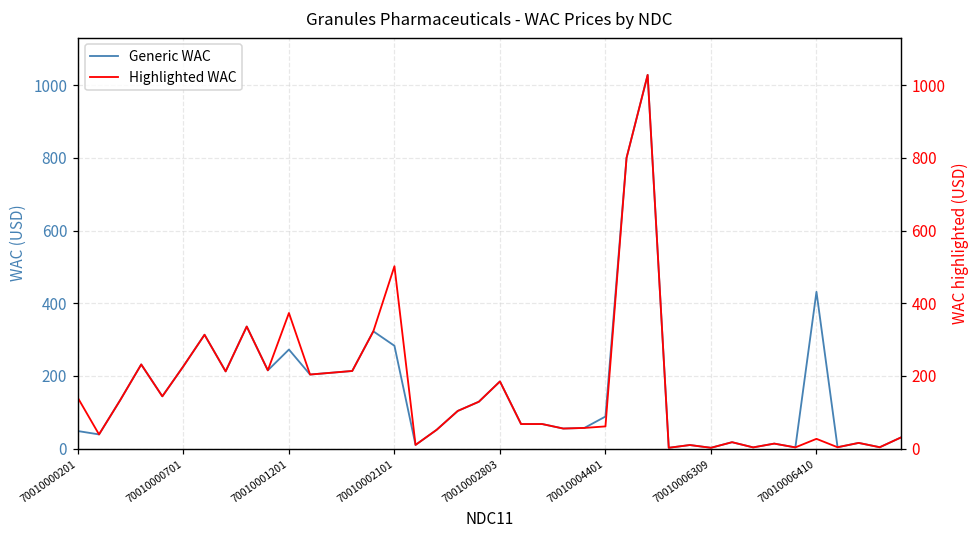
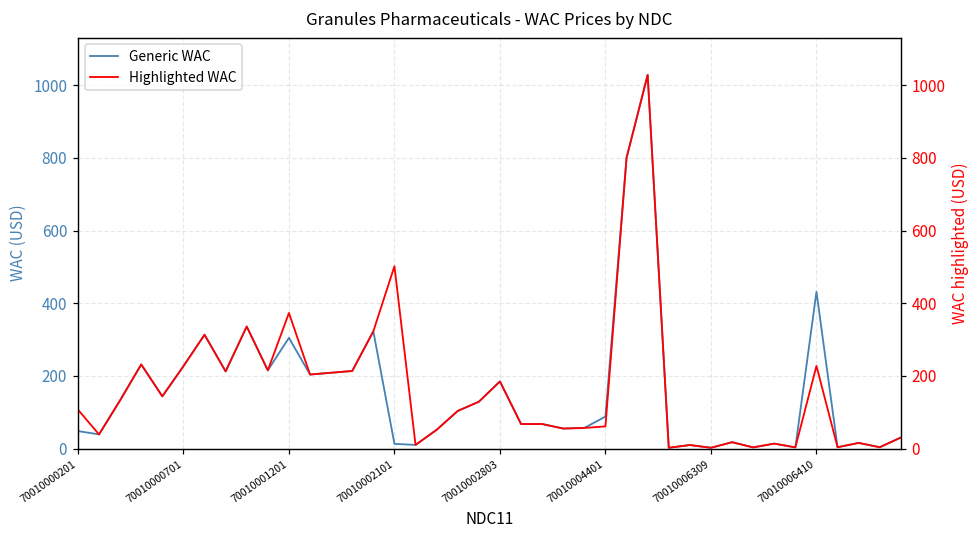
  {
    "Generic WAC": {
      "70010000201": 50,
      "70010000701": 230,
-     "70010001201": 270,
-     "70010002101": 280,
+     "70010001201": 310,
+     "70010002101": 10,
      "70010002803": 190,
      "70010004401": 90,
      "70010006309": 0,
      "70010006410": 430
    },
    "Highlighted WAC": {
-     "70010000201": 140,
+     "70010000201": 110,
      "70010000701": 230,
      "70010001201": 370,
      "70010002101": 500,
      "70010002803": 190,
      "70010004401": 60,
      "70010006309": 0,
-     "70010006410": 30
+     "70010006410": 230
    }
  }
